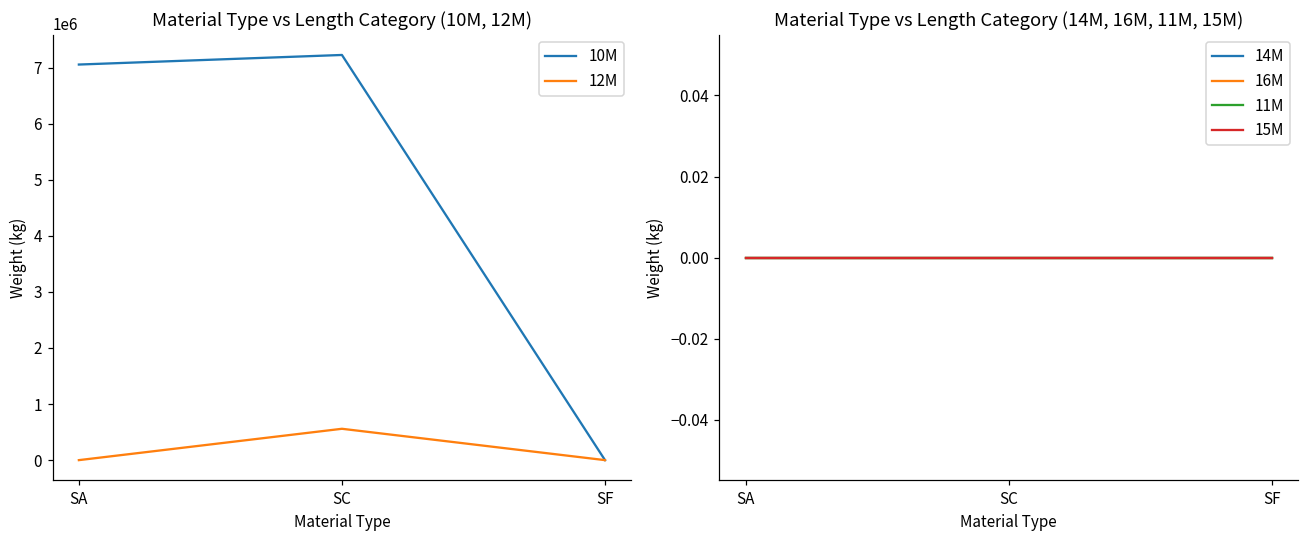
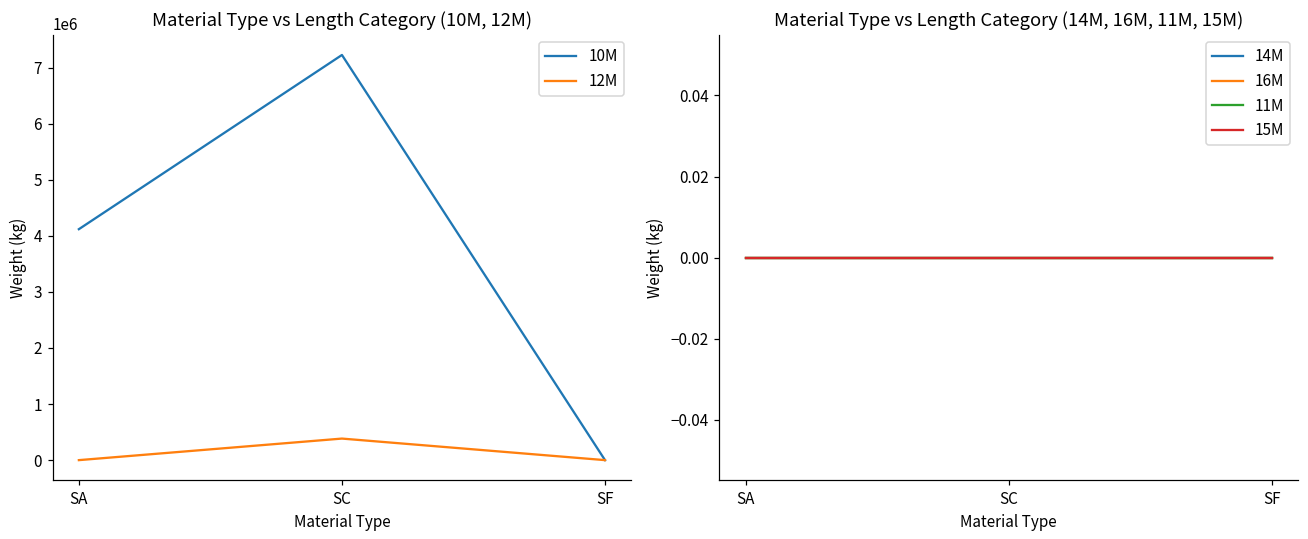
  {
    "Material Type vs Length Category (10M, 12M)": {
      "10M": {
-       "SA": 7100000,
+       "SA": 4100000,
        "SC": 7200000
      },
      "12M": {
        "SA": 0,
-       "SC": 600000
+       "SC": 400000
      }
    },
    "Material Type vs Length Category (14M, 16M, 11M, 15M)": {
      "SA": 0.000,
      "SC": 0.000,
      "SF": 0.000
    }
  }
